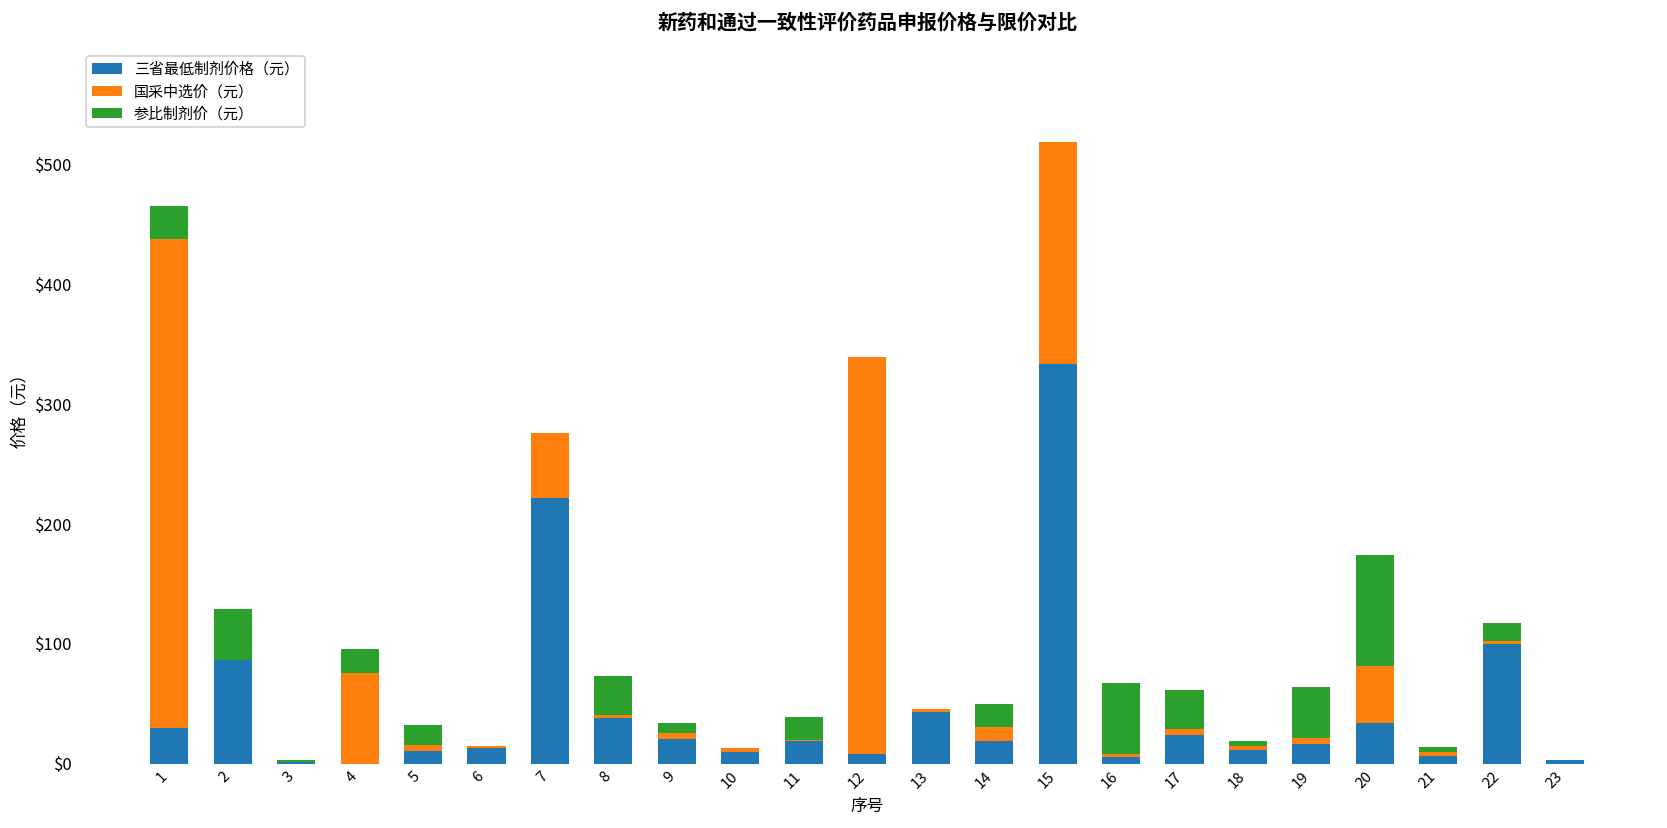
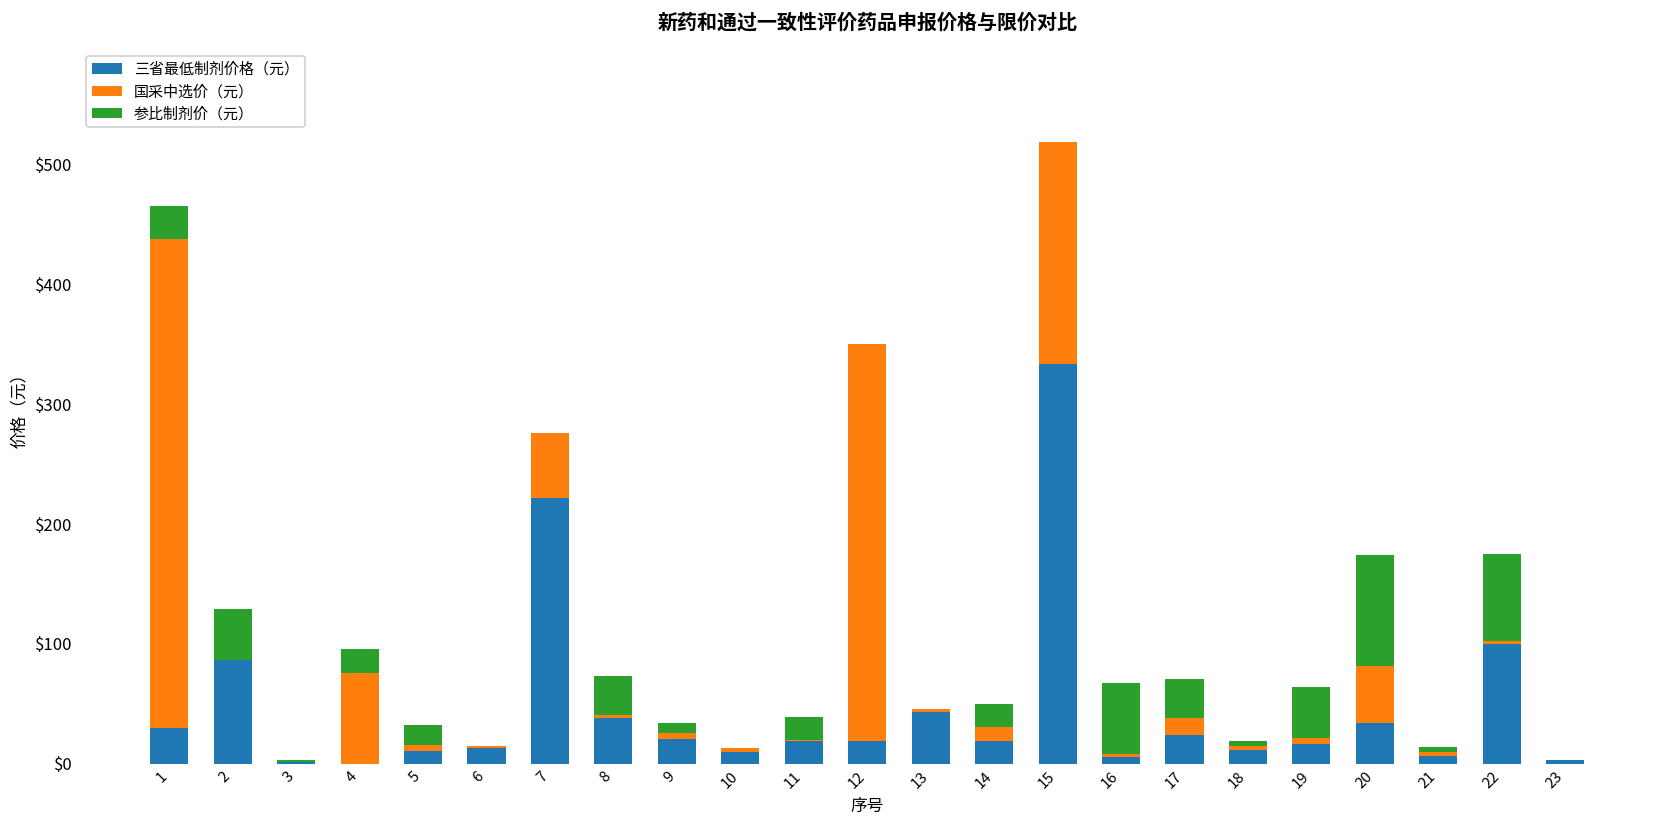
  {
    "三省最低制剂价格（元）": {
      "1": "$30",
      "2": "$90",
      "5": "$10",
      "6": "$10",
      "7": "$220",
      "8": "$40",
      "9": "$20",
      "10": "$10",
      "11": "$20",
-     "12": "$10",
+     "12": "$20",
      "13": "$40",
      "14": "$20",
      "15": "$330",
      "16": "$10",
      "17": "$20",
      "18": "$10",
      "19": "$20",
      "20": "$30",
      "21": "$10",
      "22": "$100",
      "23": "$0"
    },
    "国采中选价（元）": {
      "1": "$410",
      "2": "$0",
      "3": "$0",
      "4": "$80",
      "5": "$0",
      "7": "$50",
      "8": "$0",
      "9": "$0",
      "10": "$0",
      "12": "$330",
      "13": "$0",
      "14": "$10",
      "15": "$190",
-     "17": "$0",
+     "17": "$10",
      "18": "$0",
      "19": "$0",
      "20": "$50",
      "21": "$0",
      "22": "$0"
    },
    "参比制剂价（元）": {
      "1": "$30",
      "2": "$40",
      "4": "$20",
      "5": "$20",
      "6": "$0",
      "7": "$0",
      "8": "$30",
      "9": "$10",
      "10": "$0",
      "11": "$20",
      "12": "$0",
      "13": "$0",
      "14": "$20",
      "15": "$0",
      "16": "$60",
      "17": "$30",
      "18": "$0",
      "19": "$40",
      "20": "$90",
      "21": "$0",
-     "22": "$10",
+     "22": "$70",
      "23": "$0"
    }
  }
